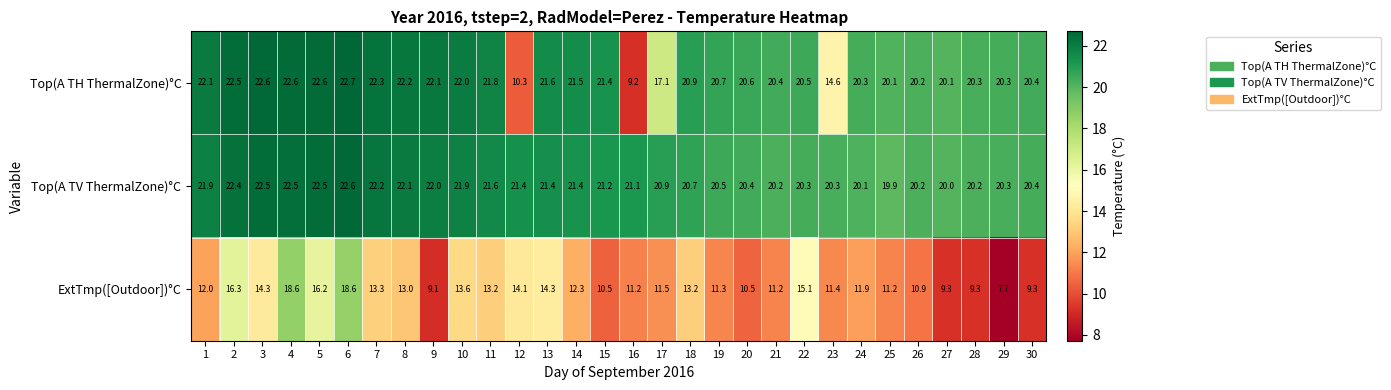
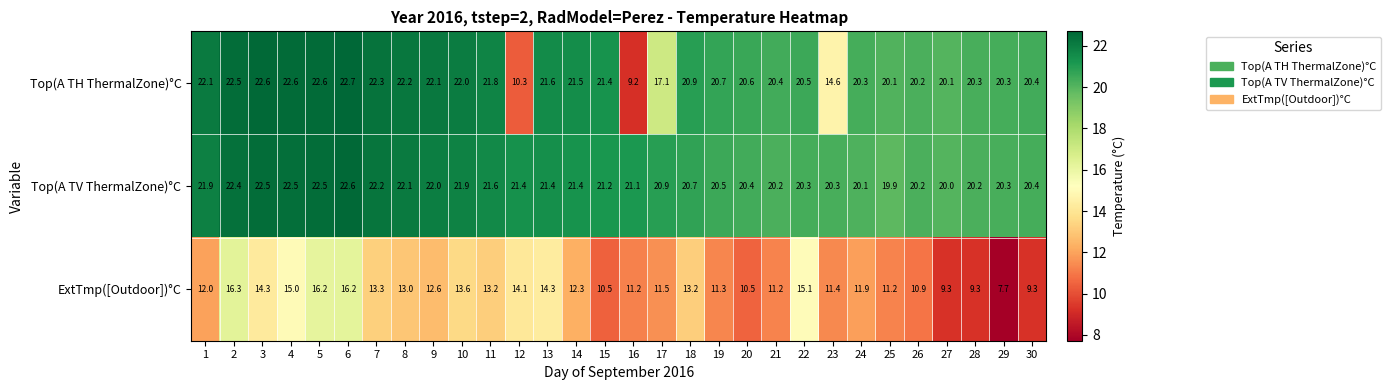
  {
    "Top(A TH ThermalZone)°C": {
      "1": 22.1,
      "2": 22.5,
      "3": 22.6,
      "4": 22.6,
      "5": 22.6,
      "6": 22.7,
      "7": 22.3,
      "8": 22.2,
      "9": 22.1,
      "10": 22.0,
      "11": 21.8,
      "12": 10.3,
      "13": 21.6,
      "14": 21.5,
      "15": 21.4,
      "16": 9.2,
      "17": 17.1,
      "18": 20.9,
      "19": 20.7,
      "20": 20.6,
      "21": 20.4,
      "22": 20.5,
      "23": 14.6,
      "24": 20.3,
      "25": 20.1,
      "26": 20.2,
      "27": 20.1,
      "28": 20.3,
      "29": 20.3,
      "30": 20.4
    },
    "Top(A TV ThermalZone)°C": {
      "1": 21.9,
      "2": 22.4,
      "3": 22.5,
      "4": 22.5,
      "5": 22.5,
      "6": 22.6,
      "7": 22.2,
      "8": 22.1,
      "9": 22.0,
      "10": 21.9,
      "11": 21.6,
      "12": 21.4,
      "13": 21.4,
      "14": 21.4,
      "15": 21.2,
      "16": 21.1,
      "17": 20.9,
      "18": 20.7,
      "19": 20.5,
      "20": 20.4,
      "21": 20.2,
      "22": 20.3,
      "23": 20.3,
      "24": 20.1,
      "25": 19.9,
      "26": 20.2,
      "27": 20.0,
      "28": 20.2,
      "29": 20.3,
      "30": 20.4
    },
    "ExtTmp([Outdoor])°C": {
      "1": 12.0,
      "2": 16.3,
      "3": 14.3,
-     "4": 18.6,
+     "4": 15.0,
      "5": 16.2,
-     "6": 18.6,
+     "6": 16.2,
      "7": 13.3,
      "8": 13.0,
-     "9": 9.1,
+     "9": 12.6,
      "10": 13.6,
      "11": 13.2,
      "12": 14.1,
      "13": 14.3,
      "14": 12.3,
      "15": 10.5,
      "16": 11.2,
      "17": 11.5,
      "18": 13.2,
      "19": 11.3,
      "20": 10.5,
      "21": 11.2,
      "22": 15.1,
      "23": 11.4,
      "24": 11.9,
      "25": 11.2,
      "26": 10.9,
      "27": 9.3,
      "28": 9.3,
      "29": 7.7,
      "30": 9.3
    }
  }
